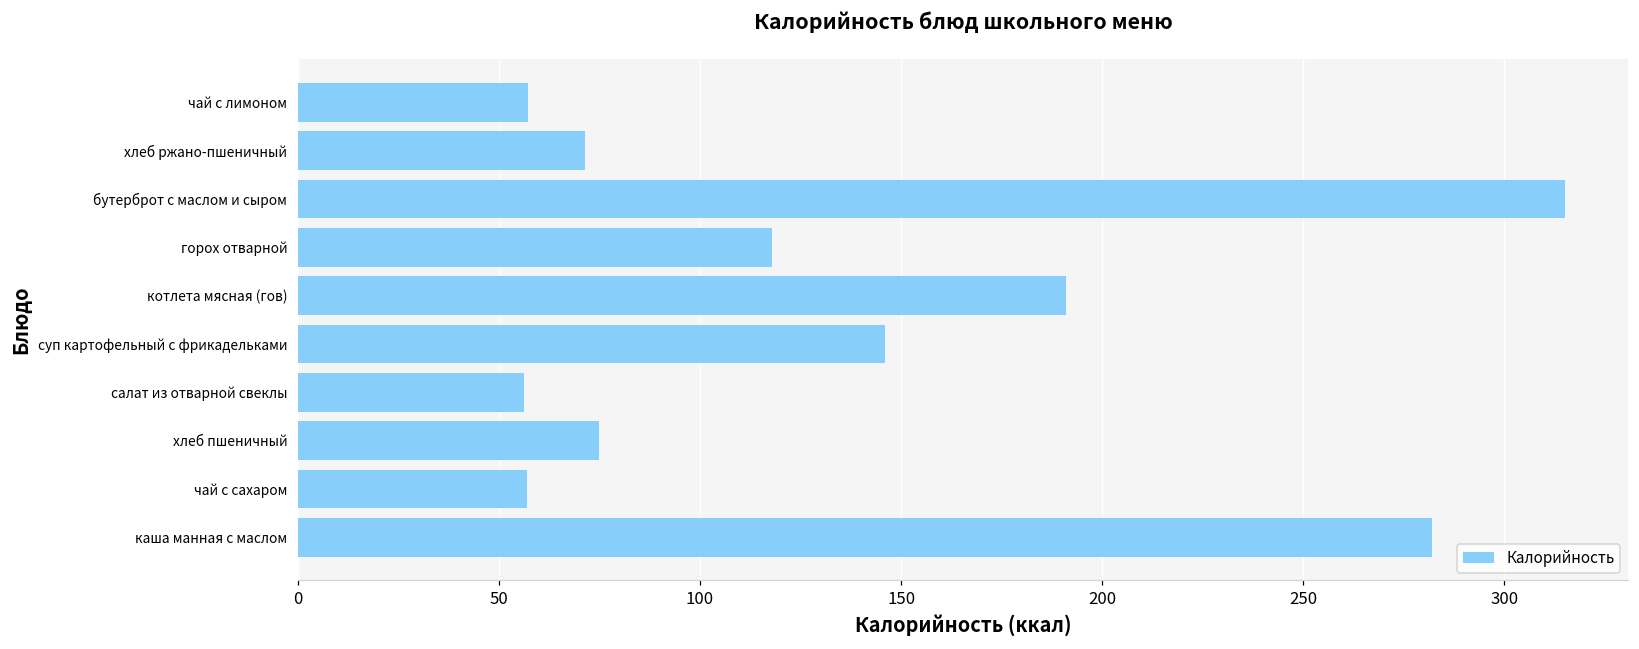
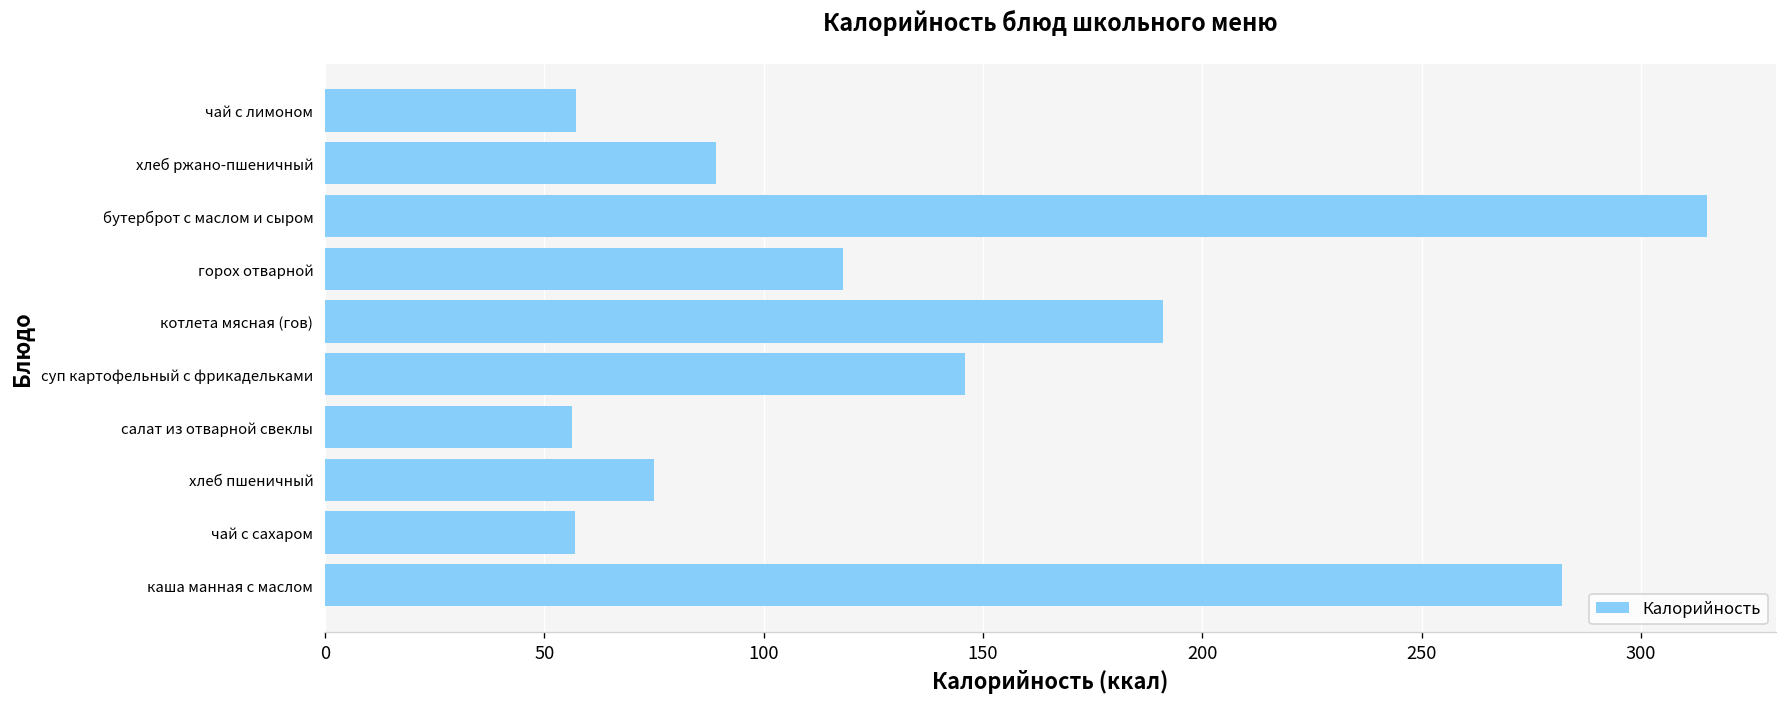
  {
    "чай с лимоном": 57,
-   "хлеб ржано-пшеничный": 71,
+   "хлеб ржано-пшеничный": 89,
    "бутерброт с маслом и сыром": 315,
    "горох отварной": 118,
    "котлета мясная (гов)": 191,
    "суп картофельный с фрикадельками": 146,
    "салат из отварной свеклы": 56,
    "хлеб пшеничный": 75,
    "чай с сахаром": 57,
    "каша манная с маслом": 282
  }
